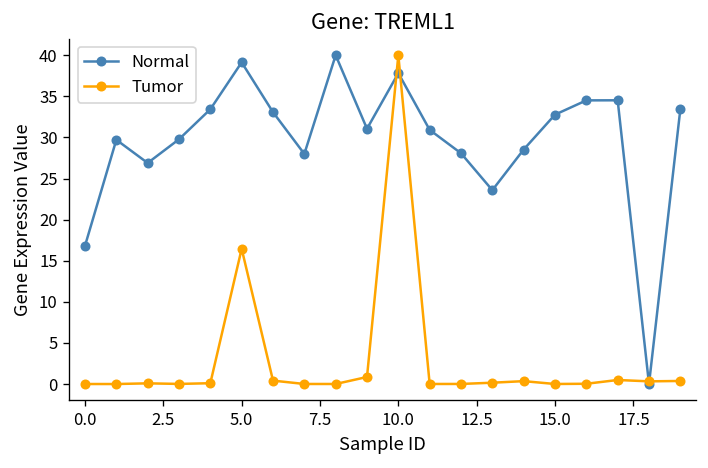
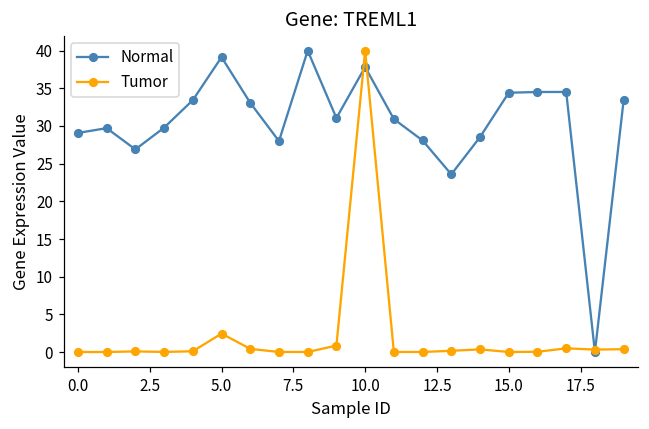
  {
    "Normal": {
-     "0.0": 17,
+     "0.0": 29,
      "5.0": 39,
      "10.0": 38,
-     "15.0": 33
+     "15.0": 34
    },
    "Tumor": {
      "0.0": 0,
-     "5.0": 16,
+     "5.0": 2,
      "10.0": 40,
      "15.0": 0
    }
  }
